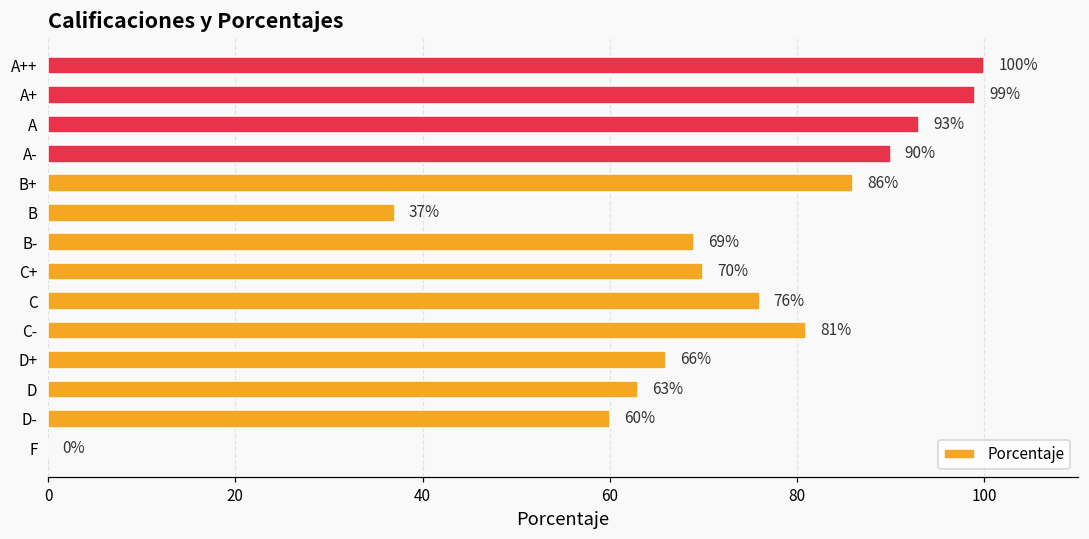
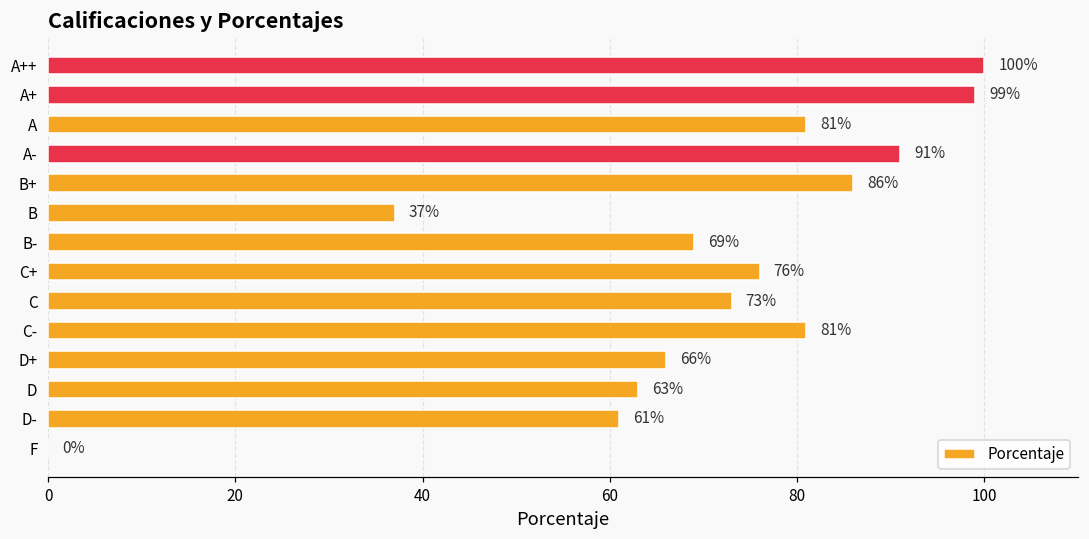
  {
    "A++": "100%",
    "A+": "99%",
-   "A": "93%",
-   "A-": "90%",
+   "A": "81%",
+   "A-": "91%",
    "B+": "86%",
    "B": "37%",
    "B-": "69%",
-   "C+": "70%",
-   "C": "76%",
+   "C+": "76%",
+   "C": "73%",
    "C-": "81%",
    "D+": "66%",
    "D": "63%",
-   "D-": "60%",
+   "D-": "61%",
    "F": "0%"
  }
